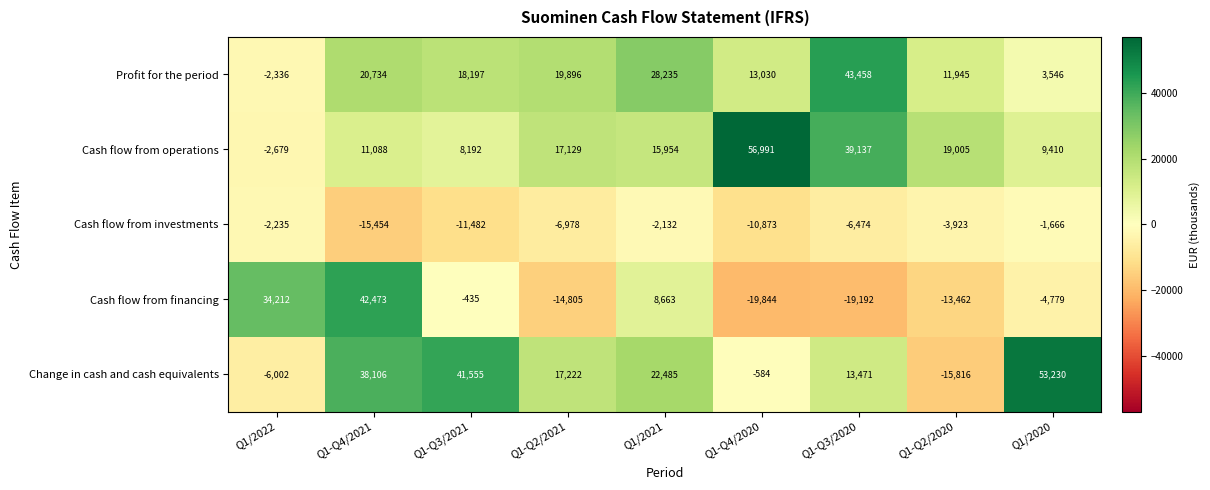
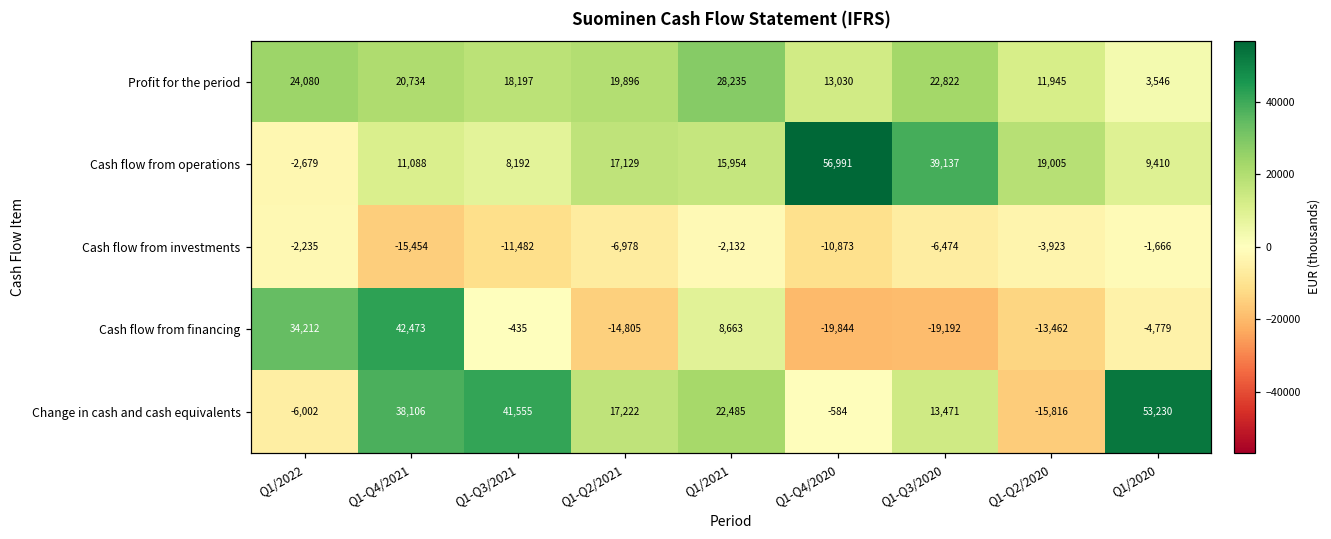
  {
    "Profit for the period": {
-     "Q1/2022": "-2,336",
+     "Q1/2022": "24,080",
      "Q1-Q4/2021": "20,734",
      "Q1-Q3/2021": "18,197",
      "Q1-Q2/2021": "19,896",
      "Q1/2021": "28,235",
      "Q1-Q4/2020": "13,030",
-     "Q1-Q3/2020": "43,458",
+     "Q1-Q3/2020": "22,822",
      "Q1-Q2/2020": "11,945",
      "Q1/2020": "3,546"
    },
    "Cash flow from operations": {
      "Q1/2022": "-2,679",
      "Q1-Q4/2021": "11,088",
      "Q1-Q3/2021": "8,192",
      "Q1-Q2/2021": "17,129",
      "Q1/2021": "15,954",
      "Q1-Q4/2020": "56,991",
      "Q1-Q3/2020": "39,137",
      "Q1-Q2/2020": "19,005",
      "Q1/2020": "9,410"
    },
    "Cash flow from investments": {
      "Q1/2022": "-2,235",
      "Q1-Q4/2021": "-15,454",
      "Q1-Q3/2021": "-11,482",
      "Q1-Q2/2021": "-6,978",
      "Q1/2021": "-2,132",
      "Q1-Q4/2020": "-10,873",
      "Q1-Q3/2020": "-6,474",
      "Q1-Q2/2020": "-3,923",
      "Q1/2020": "-1,666"
    },
    "Cash flow from financing": {
      "Q1/2022": "34,212",
      "Q1-Q4/2021": "42,473",
      "Q1-Q3/2021": "-435",
      "Q1-Q2/2021": "-14,805",
      "Q1/2021": "8,663",
      "Q1-Q4/2020": "-19,844",
      "Q1-Q3/2020": "-19,192",
      "Q1-Q2/2020": "-13,462",
      "Q1/2020": "-4,779"
    },
    "Change in cash and cash equivalents": {
      "Q1/2022": "-6,002",
      "Q1-Q4/2021": "38,106",
      "Q1-Q3/2021": "41,555",
      "Q1-Q2/2021": "17,222",
      "Q1/2021": "22,485",
      "Q1-Q4/2020": "-584",
      "Q1-Q3/2020": "13,471",
      "Q1-Q2/2020": "-15,816",
      "Q1/2020": "53,230"
    }
  }
